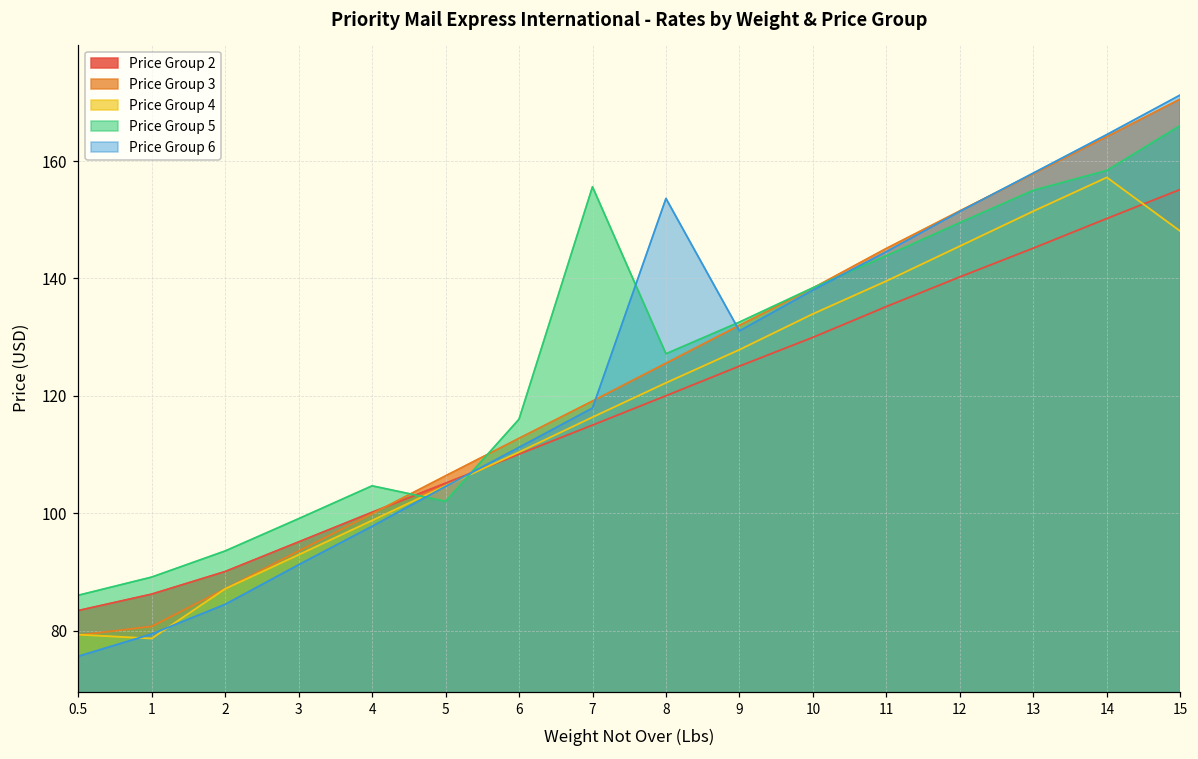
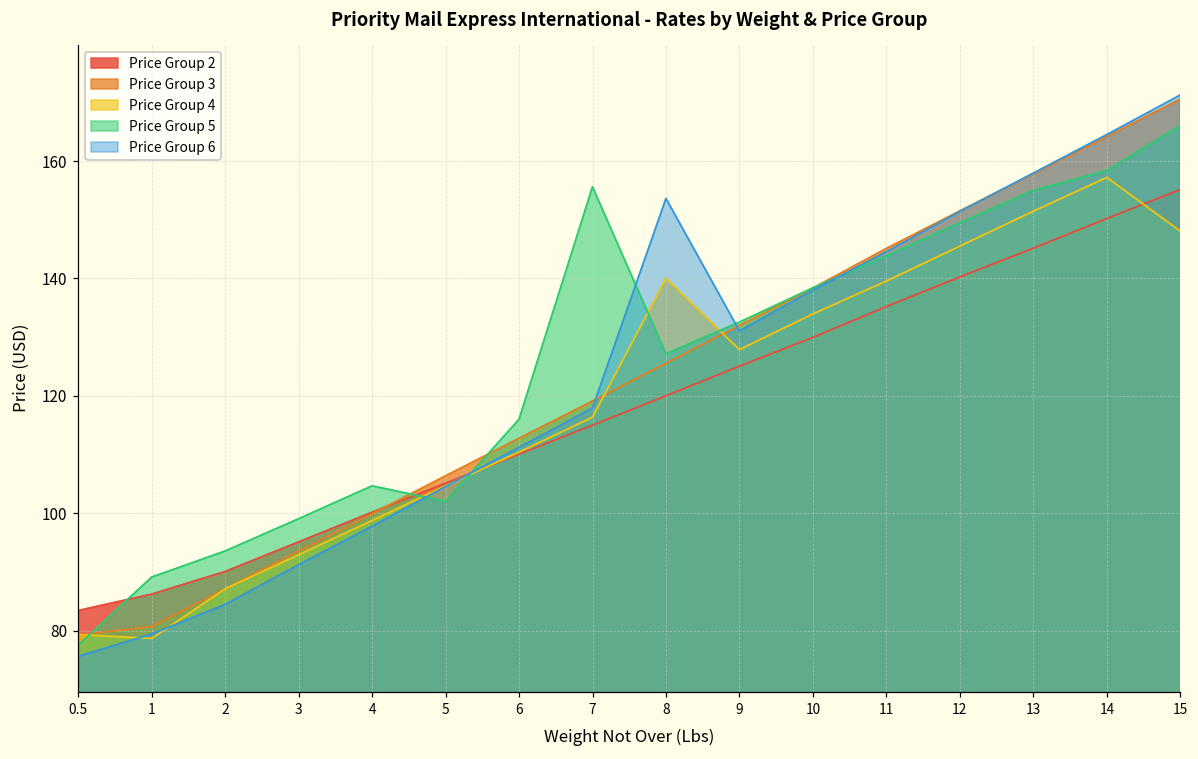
  {
    "Price Group 4": {
      "1": 79,
      "3": 93,
      "4": 99,
      "7": 116,
-     "8": 122,
+     "8": 140,
      "9": 128,
      "10": 134,
      "11": 140,
      "12": 146,
      "13": 151,
      "14": 157,
      "15": 148
    },
    "Price Group 5": {
-     "0.5": 86,
+     "0.5": 78,
      "1": 89,
      "2": 94,
      "3": 99,
      "4": 105,
      "5": 102,
      "6": 116,
      "7": 156,
      "8": 127,
      "9": 133,
      "11": 144,
      "12": 150,
      "13": 155,
      "14": 158,
      "15": 166
    },
    "Price Group 6": {
      "0.5": 76,
      "1": 79,
      "2": 84,
      "3": 91,
      "4": 98,
      "6": 111,
      "7": 118,
      "8": 154,
      "9": 131,
      "11": 145,
      "15": 171
    }
  }
